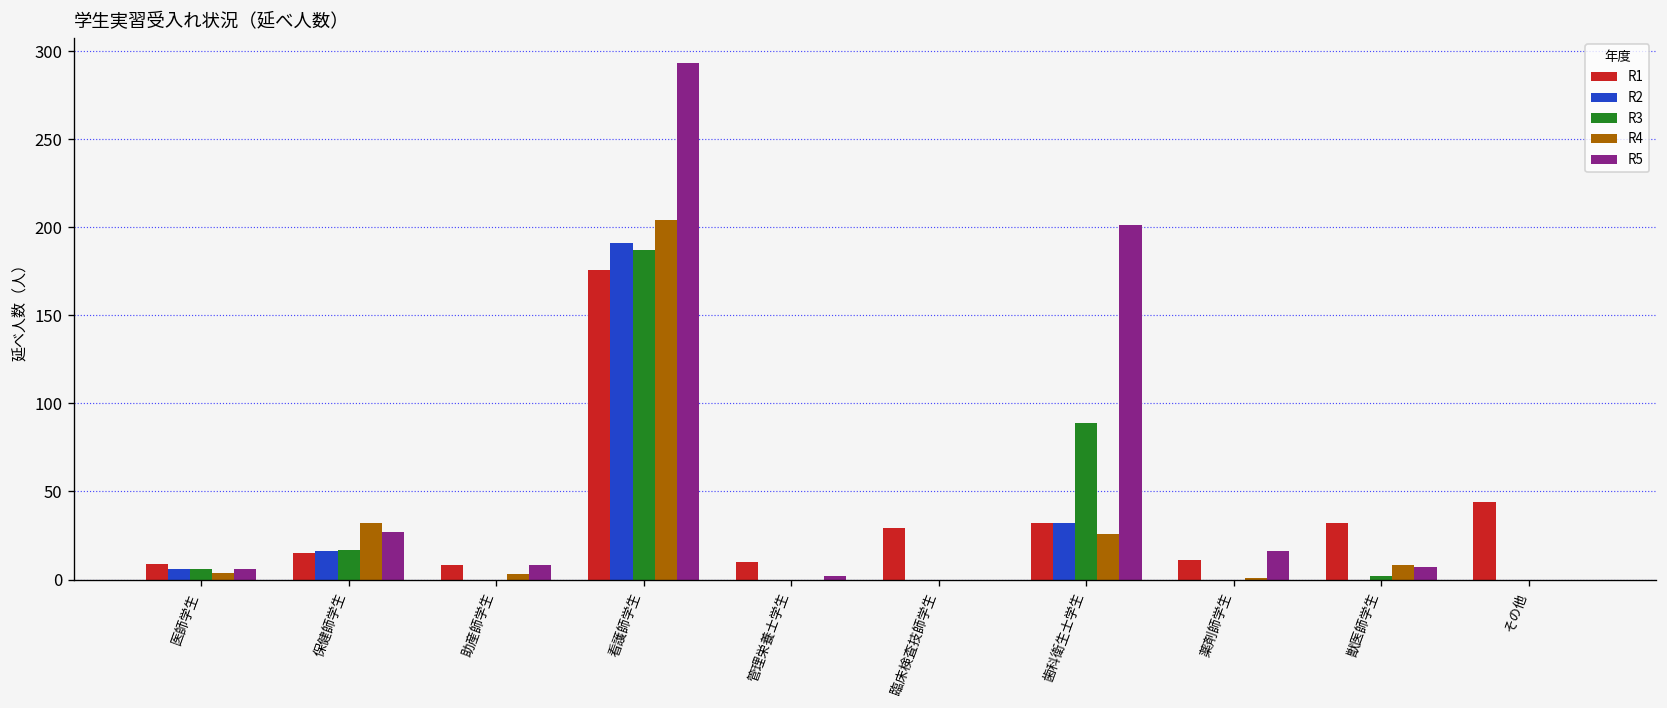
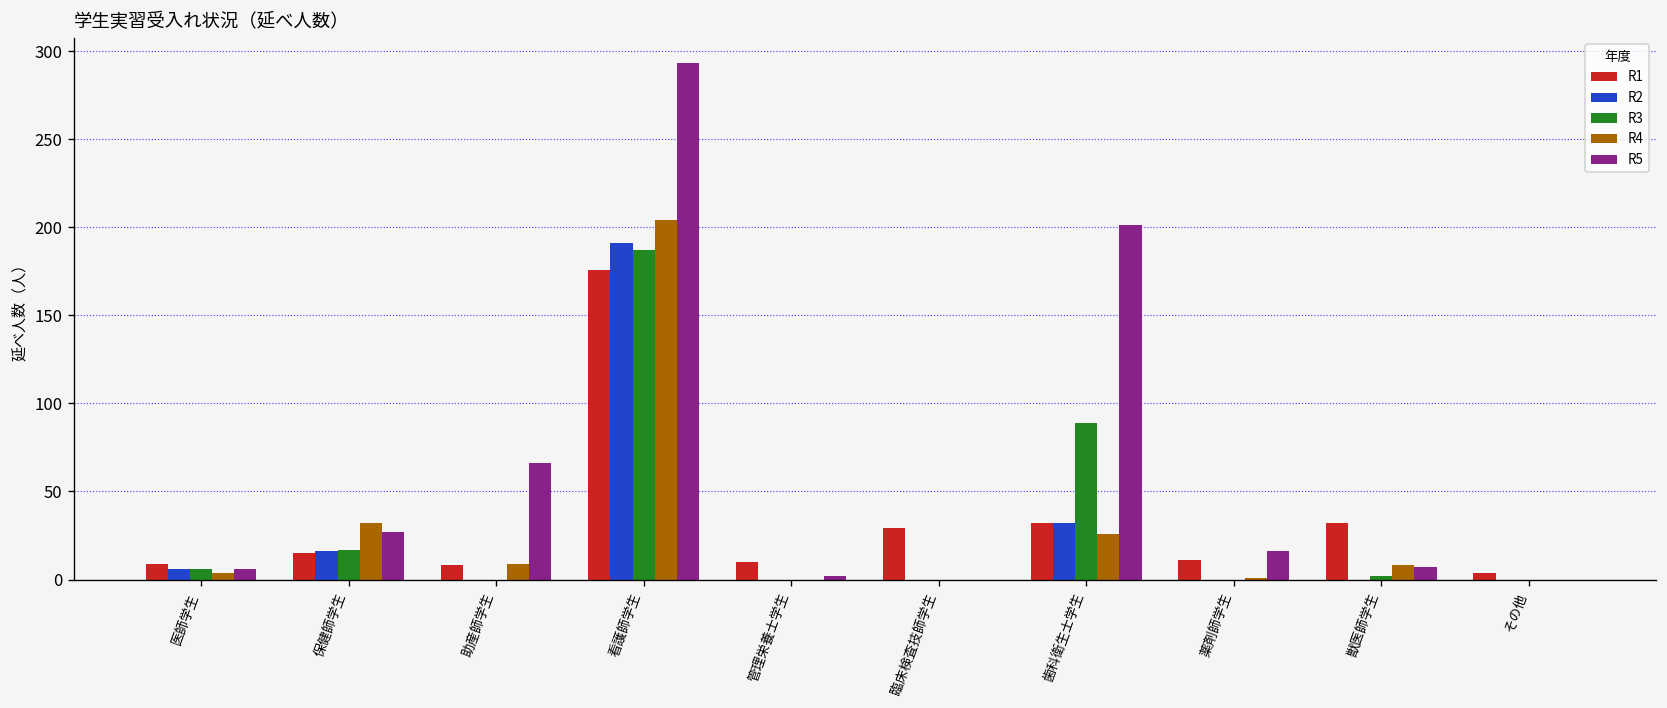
  {
    "R1": {
      "医師学生": 9,
      "保健師学生": 15,
      "助産師学生": 8,
      "看護師学生": 176,
      "管理栄養士学生": 10,
      "臨床検査技師学生": 29,
      "歯科衛生士学生": 32,
      "薬剤師学生": 11,
      "獣医師学生": 32,
-     "その他": 44
+     "その他": 4
    },
    "R2": {
      "医師学生": 6,
      "保健師学生": 16,
      "助産師学生": 0,
      "看護師学生": 191,
      "管理栄養士学生": 0,
      "臨床検査技師学生": 0,
      "歯科衛生士学生": 32,
      "薬剤師学生": 0,
      "獣医師学生": 0,
      "その他": 0
    },
    "R3": {
      "医師学生": 6,
      "保健師学生": 17,
      "助産師学生": 0,
      "看護師学生": 187,
      "管理栄養士学生": 0,
      "臨床検査技師学生": 0,
      "歯科衛生士学生": 89,
      "薬剤師学生": 0,
      "獣医師学生": 2,
      "その他": 0
    },
    "R4": {
      "医師学生": 4,
      "保健師学生": 32,
-     "助産師学生": 3,
+     "助産師学生": 9,
      "看護師学生": 204,
      "管理栄養士学生": 0,
      "臨床検査技師学生": 0,
      "歯科衛生士学生": 26,
      "獣医師学生": 8,
      "その他": 0
    },
    "R5": {
      "医師学生": 6,
      "保健師学生": 27,
-     "助産師学生": 8,
+     "助産師学生": 66,
      "看護師学生": 293,
      "管理栄養士学生": 2,
      "臨床検査技師学生": 0,
      "歯科衛生士学生": 201,
      "薬剤師学生": 16,
      "獣医師学生": 7,
      "その他": 0
    }
  }
